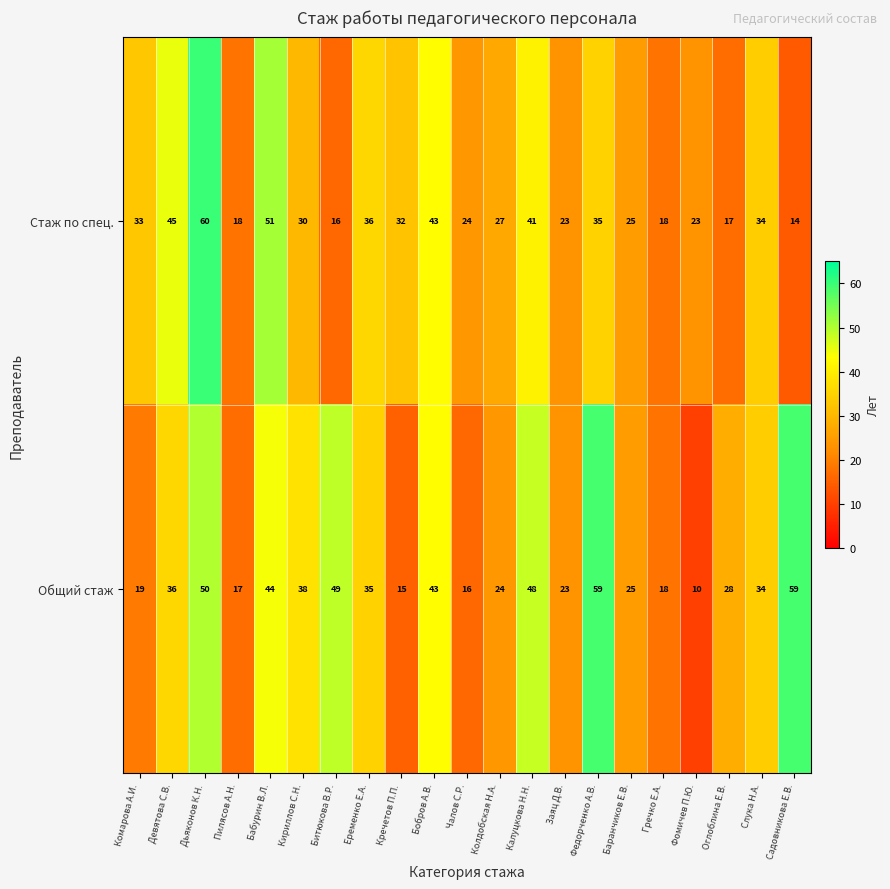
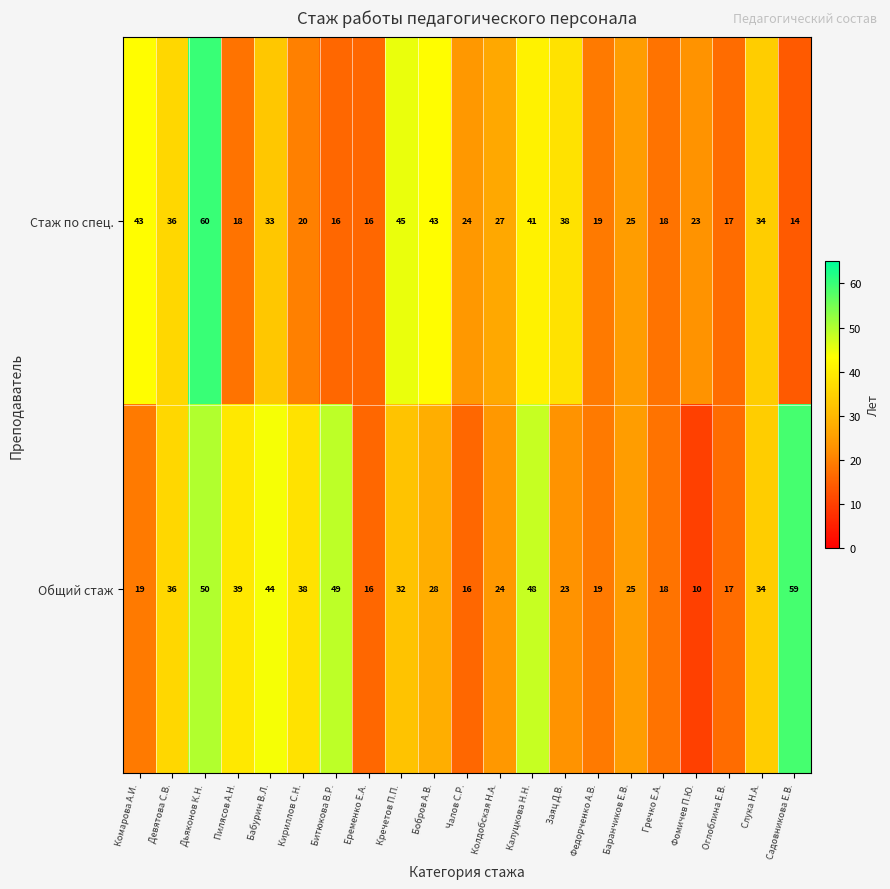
  {
    "Стаж по спец.": {
-     "Комарова А.И.": 33,
-     "Девятова С.В.": 45,
+     "Комарова А.И.": 43,
+     "Девятова С.В.": 36,
      "Дьяконов К.Н.": 60,
      "Пилясов А.Н.": 18,
-     "Бабурин В.Л.": 51,
-     "Кириллов С.Н.": 30,
+     "Бабурин В.Л.": 33,
+     "Кириллов С.Н.": 20,
      "Битюкова В.Р.": 16,
-     "Еременко Е.А.": 36,
-     "Кречетов П.П.": 32,
+     "Еременко Е.А.": 16,
+     "Кречетов П.П.": 45,
      "Бобров А.В.": 43,
      "Чалов С.Р.": 24,
      "Колдобская Н.А.": 27,
      "Калуцкова Н.Н.": 41,
-     "Заяц Д.В.": 23,
-     "Федорченко А.В.": 35,
+     "Заяц Д.В.": 38,
+     "Федорченко А.В.": 19,
      "Баранчиков Е.В.": 25,
      "Гречко Е.А.": 18,
      "Фомичев П.Ю.": 23,
      "Оглоблина Е.В.": 17,
      "Слука Н.А.": 34,
      "Садовникова Е.В.": 14
    },
    "Общий стаж": {
      "Комарова А.И.": 19,
      "Девятова С.В.": 36,
      "Дьяконов К.Н.": 50,
-     "Пилясов А.Н.": 17,
+     "Пилясов А.Н.": 39,
      "Бабурин В.Л.": 44,
      "Кириллов С.Н.": 38,
      "Битюкова В.Р.": 49,
-     "Еременко Е.А.": 35,
-     "Кречетов П.П.": 15,
-     "Бобров А.В.": 43,
+     "Еременко Е.А.": 16,
+     "Кречетов П.П.": 32,
+     "Бобров А.В.": 28,
      "Чалов С.Р.": 16,
      "Колдобская Н.А.": 24,
      "Калуцкова Н.Н.": 48,
      "Заяц Д.В.": 23,
-     "Федорченко А.В.": 59,
+     "Федорченко А.В.": 19,
      "Баранчиков Е.В.": 25,
      "Гречко Е.А.": 18,
      "Фомичев П.Ю.": 10,
-     "Оглоблина Е.В.": 28,
+     "Оглоблина Е.В.": 17,
      "Слука Н.А.": 34,
      "Садовникова Е.В.": 59
    }
  }
